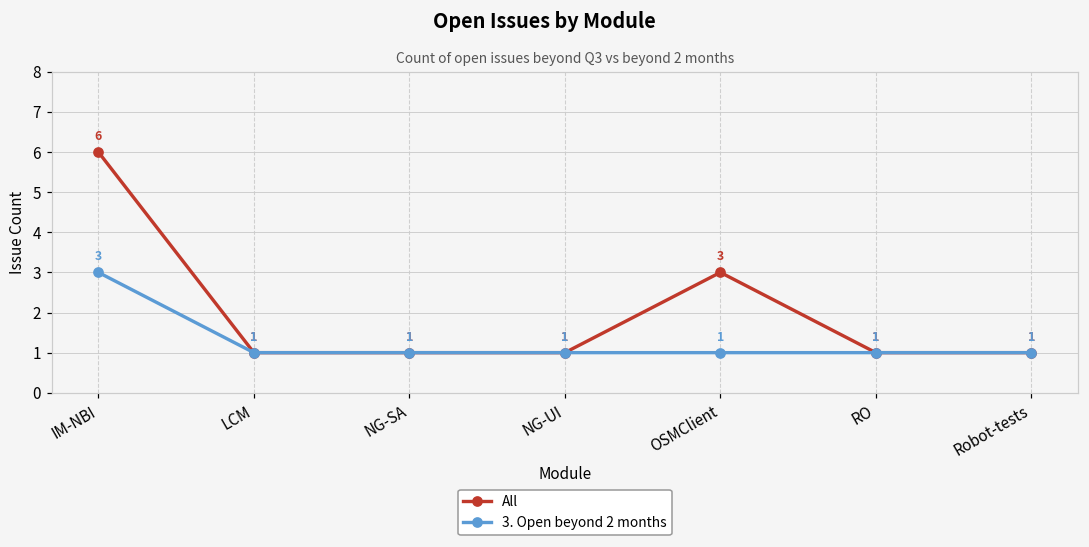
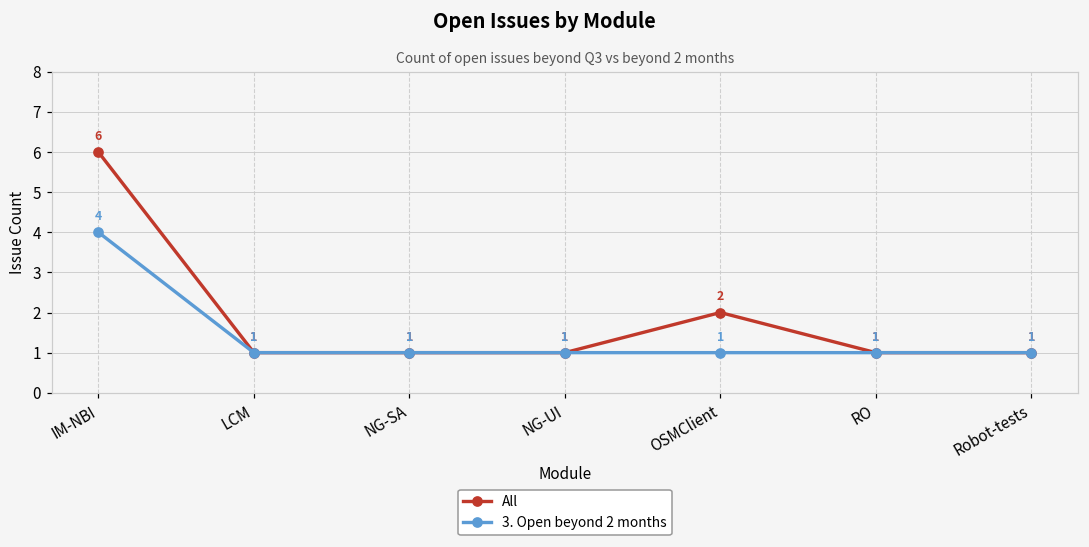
  {
    "All": {
      "IM-NBI": 6,
-     "OSMClient": 3
+     "OSMClient": 2
    },
    "3. Open beyond 2 months": {
-     "IM-NBI": 3,
+     "IM-NBI": 4,
      "OSMClient": 1
    }
  }
